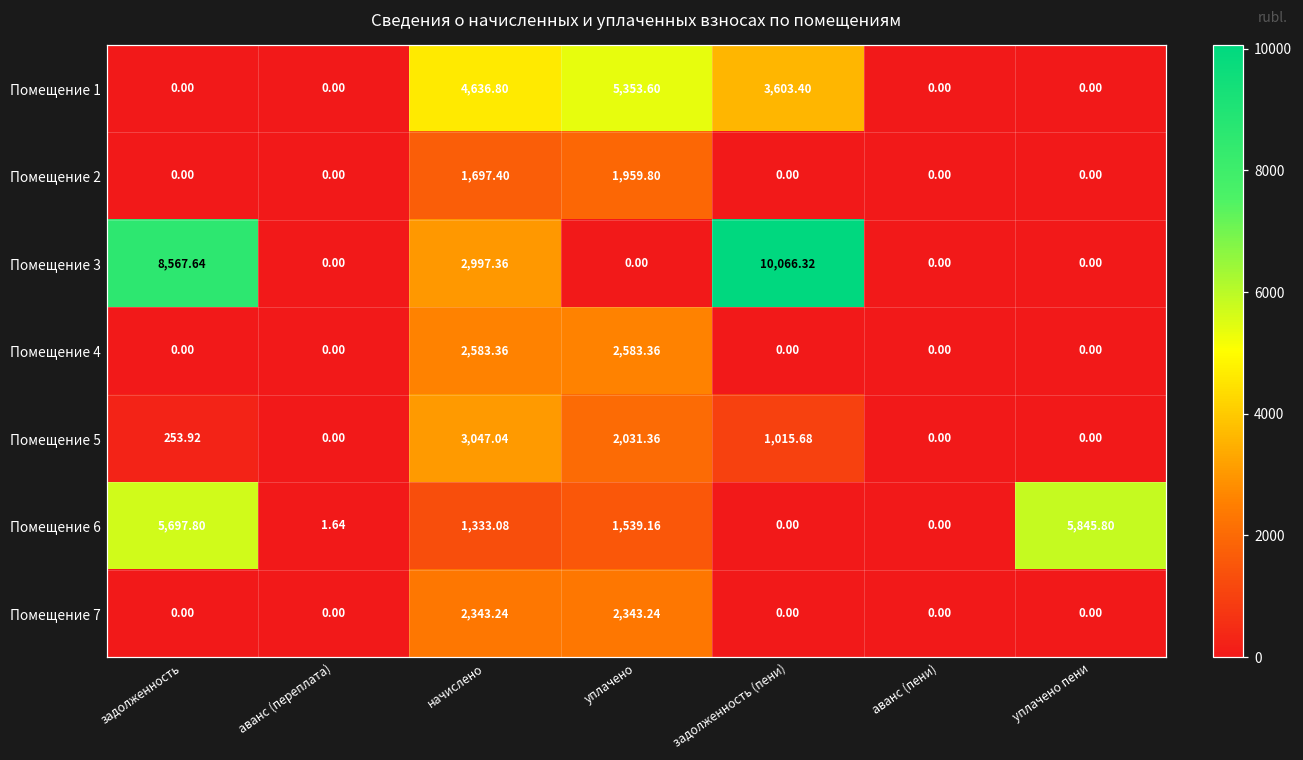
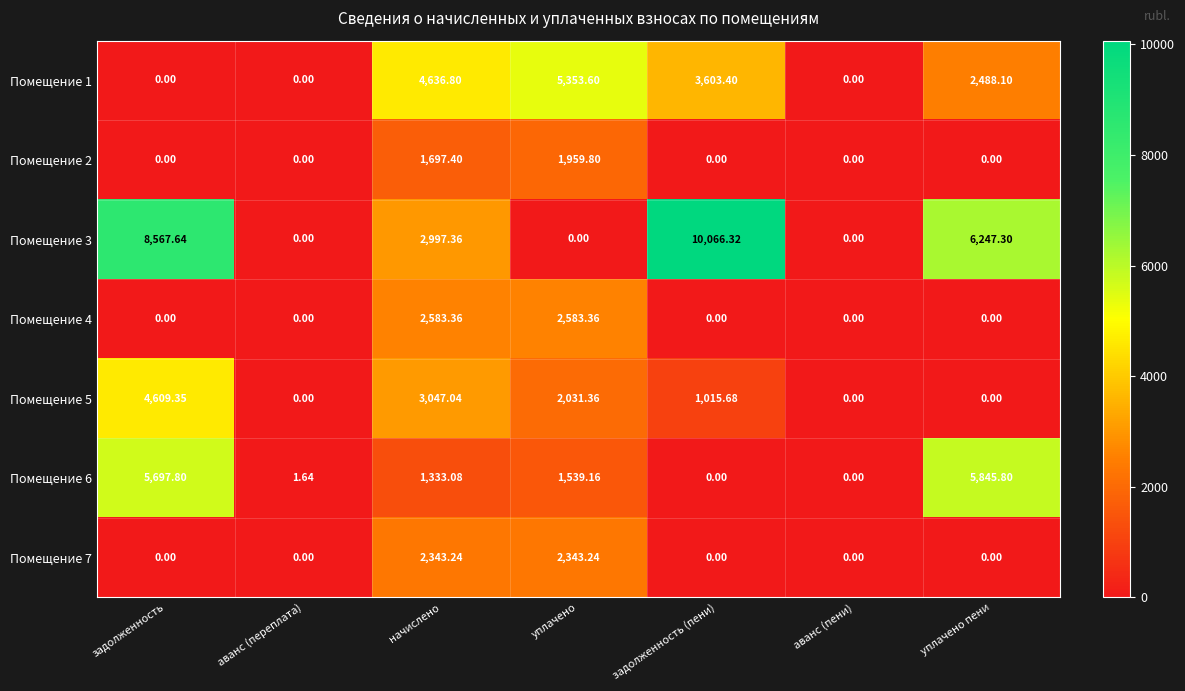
  {
    "Помещение 1": {
      "задолженность": "0.00",
      "аванс (переплата)": "0.00",
      "начислено": "4,636.80",
      "уплачено": "5,353.60",
      "задолженность (пени)": "3,603.40",
      "аванс (пени)": "0.00",
-     "уплачено пени": "0.00"
+     "уплачено пени": "2,488.10"
    },
    "Помещение 2": {
      "задолженность": "0.00",
      "аванс (переплата)": "0.00",
      "начислено": "1,697.40",
      "уплачено": "1,959.80",
      "задолженность (пени)": "0.00",
      "аванс (пени)": "0.00",
      "уплачено пени": "0.00"
    },
    "Помещение 3": {
      "задолженность": "8,567.64",
      "аванс (переплата)": "0.00",
      "начислено": "2,997.36",
      "уплачено": "0.00",
      "задолженность (пени)": "10,066.32",
      "аванс (пени)": "0.00",
-     "уплачено пени": "0.00"
+     "уплачено пени": "6,247.30"
    },
    "Помещение 4": {
      "задолженность": "0.00",
      "аванс (переплата)": "0.00",
      "начислено": "2,583.36",
      "уплачено": "2,583.36",
      "задолженность (пени)": "0.00",
      "аванс (пени)": "0.00",
      "уплачено пени": "0.00"
    },
    "Помещение 5": {
-     "задолженность": "253.92",
+     "задолженность": "4,609.35",
      "аванс (переплата)": "0.00",
      "начислено": "3,047.04",
      "уплачено": "2,031.36",
      "задолженность (пени)": "1,015.68",
      "аванс (пени)": "0.00",
      "уплачено пени": "0.00"
    },
    "Помещение 6": {
      "задолженность": "5,697.80",
      "аванс (переплата)": "1.64",
      "начислено": "1,333.08",
      "уплачено": "1,539.16",
      "задолженность (пени)": "0.00",
      "аванс (пени)": "0.00",
      "уплачено пени": "5,845.80"
    },
    "Помещение 7": {
      "задолженность": "0.00",
      "аванс (переплата)": "0.00",
      "начислено": "2,343.24",
      "уплачено": "2,343.24",
      "задолженность (пени)": "0.00",
      "аванс (пени)": "0.00",
      "уплачено пени": "0.00"
    }
  }
